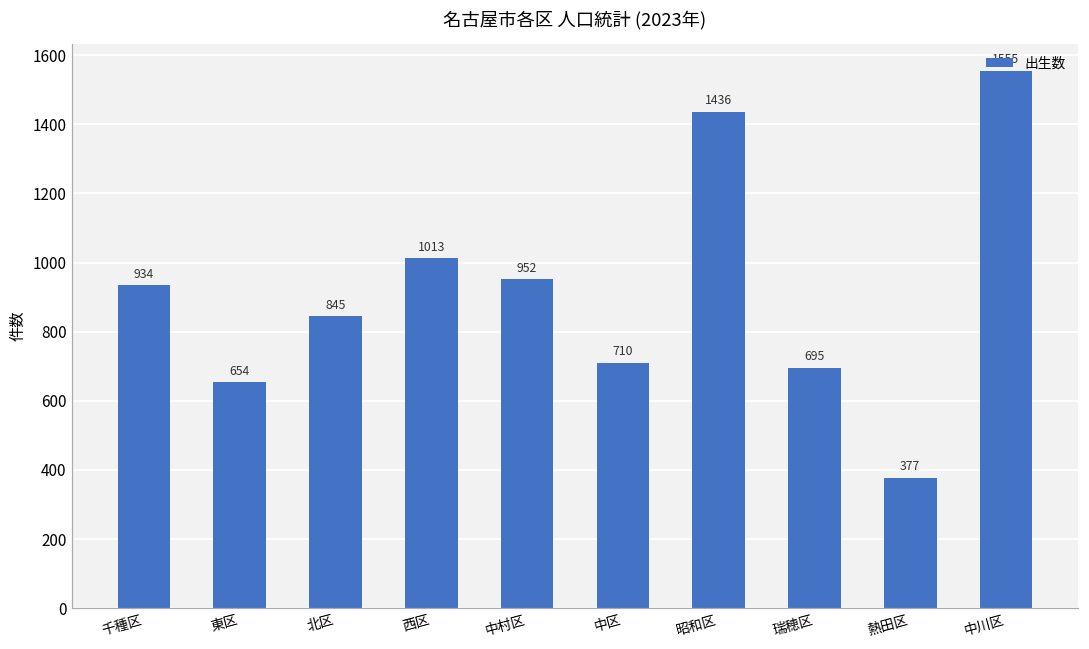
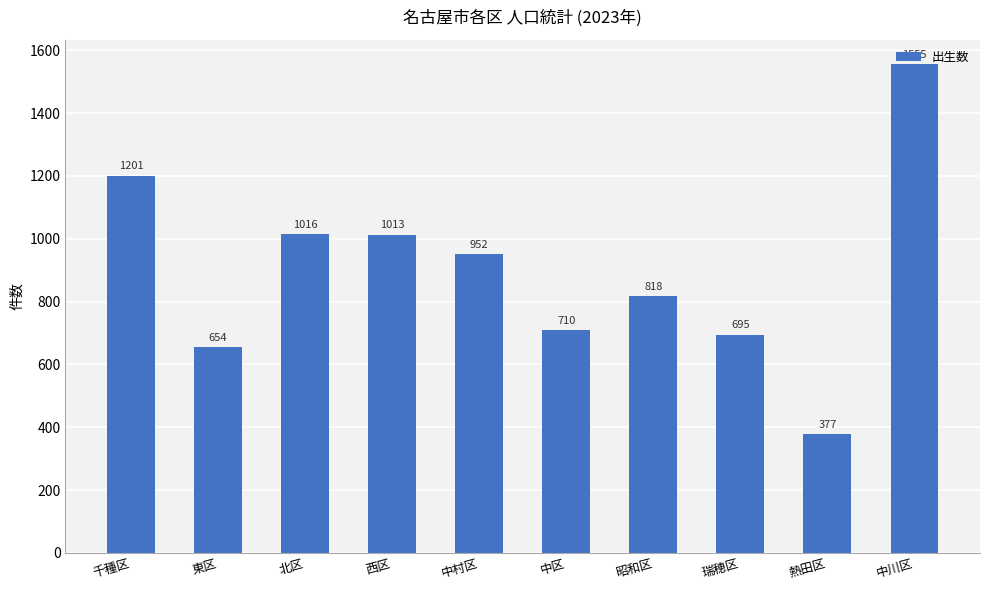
  {
-   "千種区": 934,
+   "千種区": 1201,
    "東区": 654,
-   "北区": 845,
+   "北区": 1016,
    "西区": 1013,
    "中村区": 952,
    "中区": 710,
-   "昭和区": 1436,
+   "昭和区": 818,
    "瑞穂区": 695,
    "熱田区": 377,
    "中川区": 1555
  }
